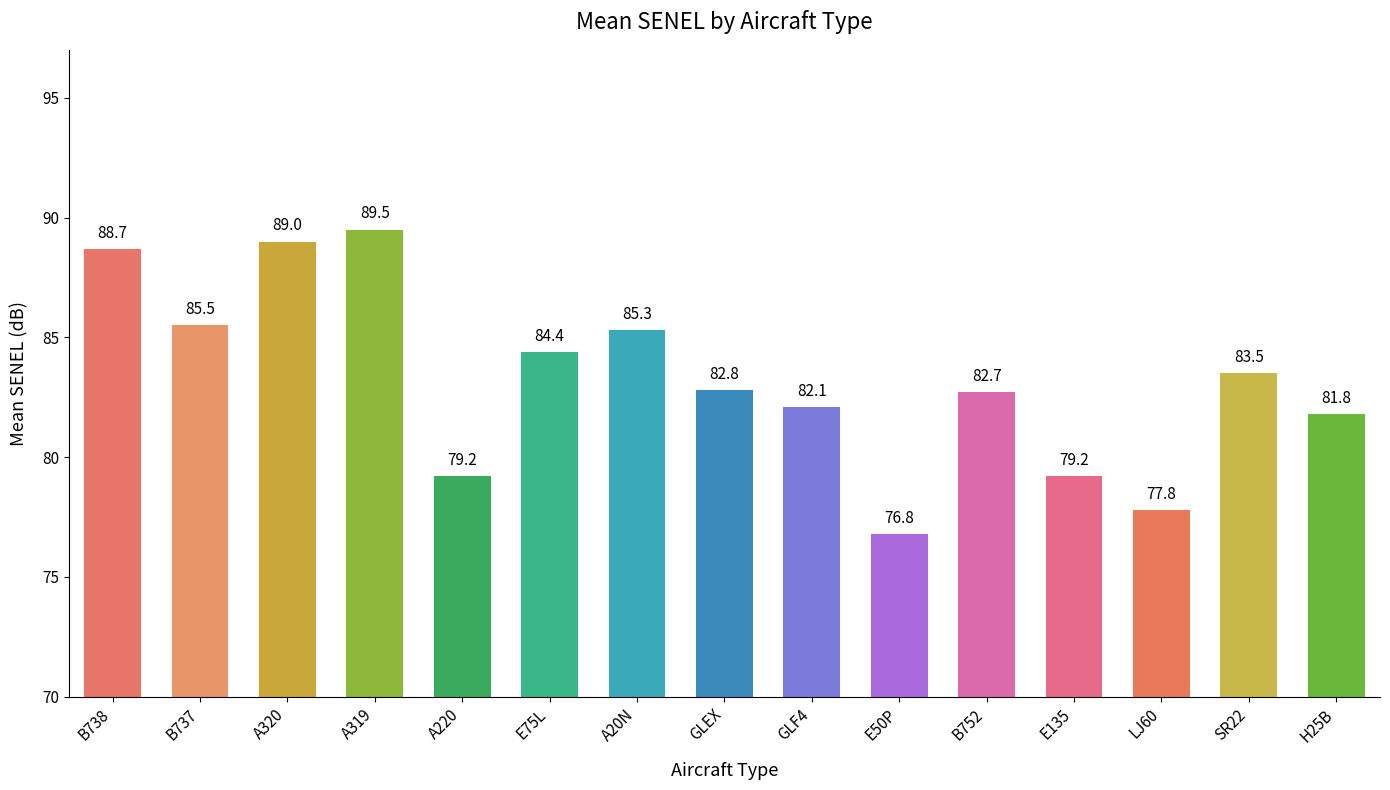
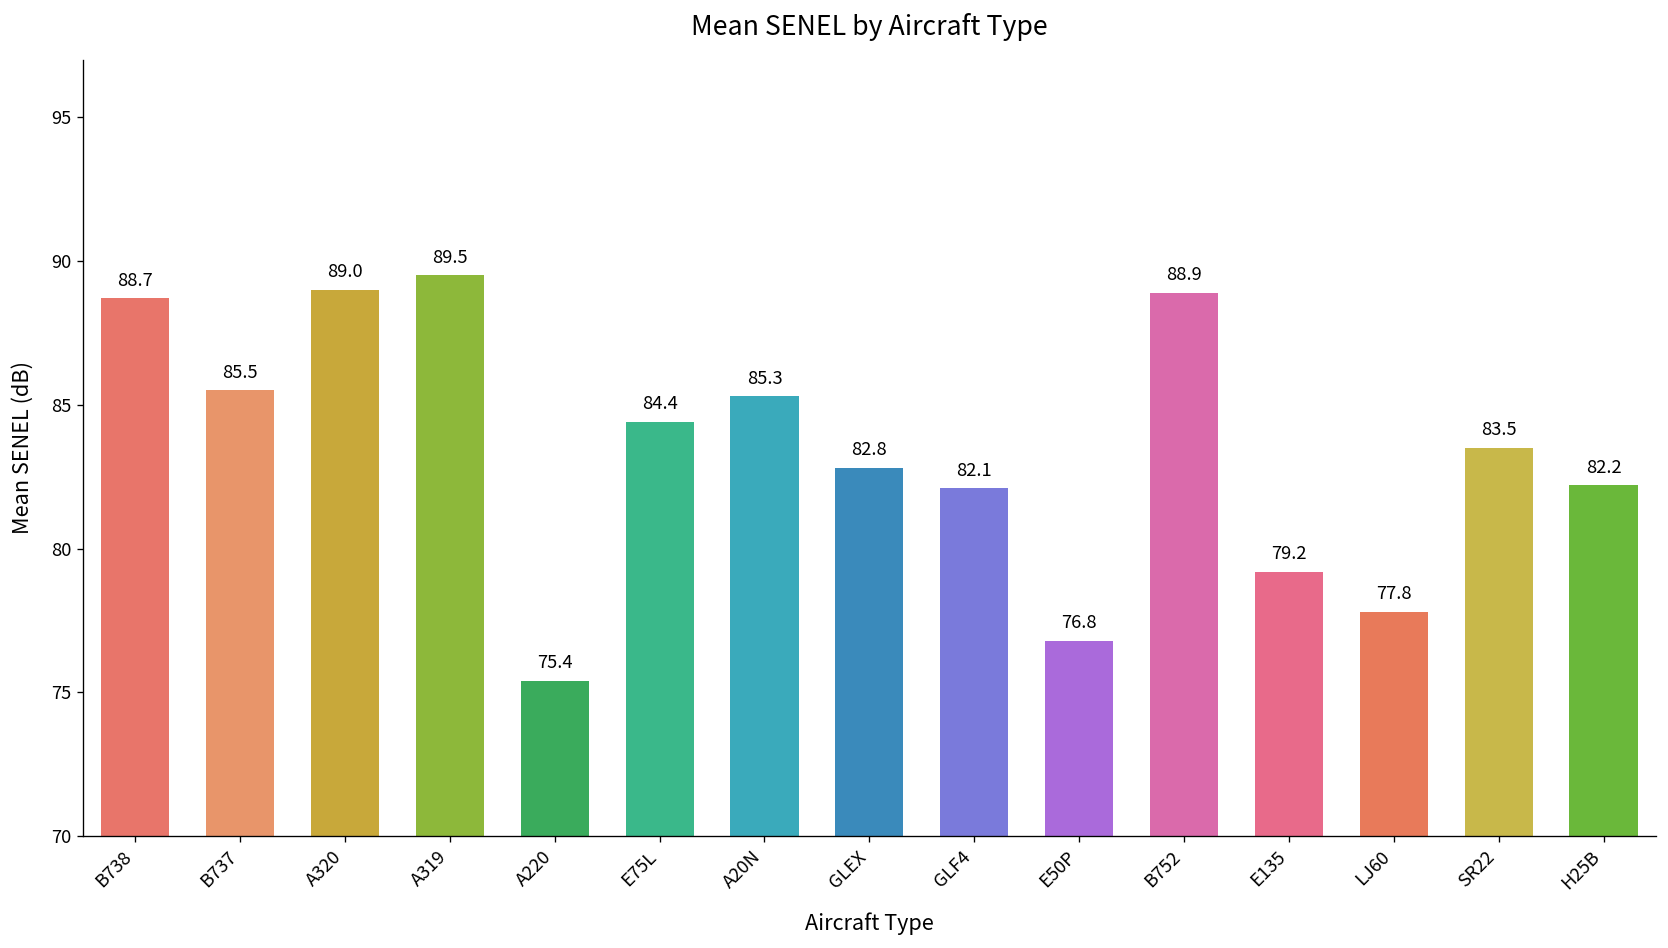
  {
    "B738": 88.7,
    "B737": 85.5,
    "A320": 89.0,
    "A319": 89.5,
-   "A220": 79.2,
+   "A220": 75.4,
    "E75L": 84.4,
    "A20N": 85.3,
    "GLEX": 82.8,
    "GLF4": 82.1,
    "E50P": 76.8,
-   "B752": 82.7,
+   "B752": 88.9,
    "E135": 79.2,
    "LJ60": 77.8,
    "SR22": 83.5,
-   "H25B": 81.8
+   "H25B": 82.2
  }
